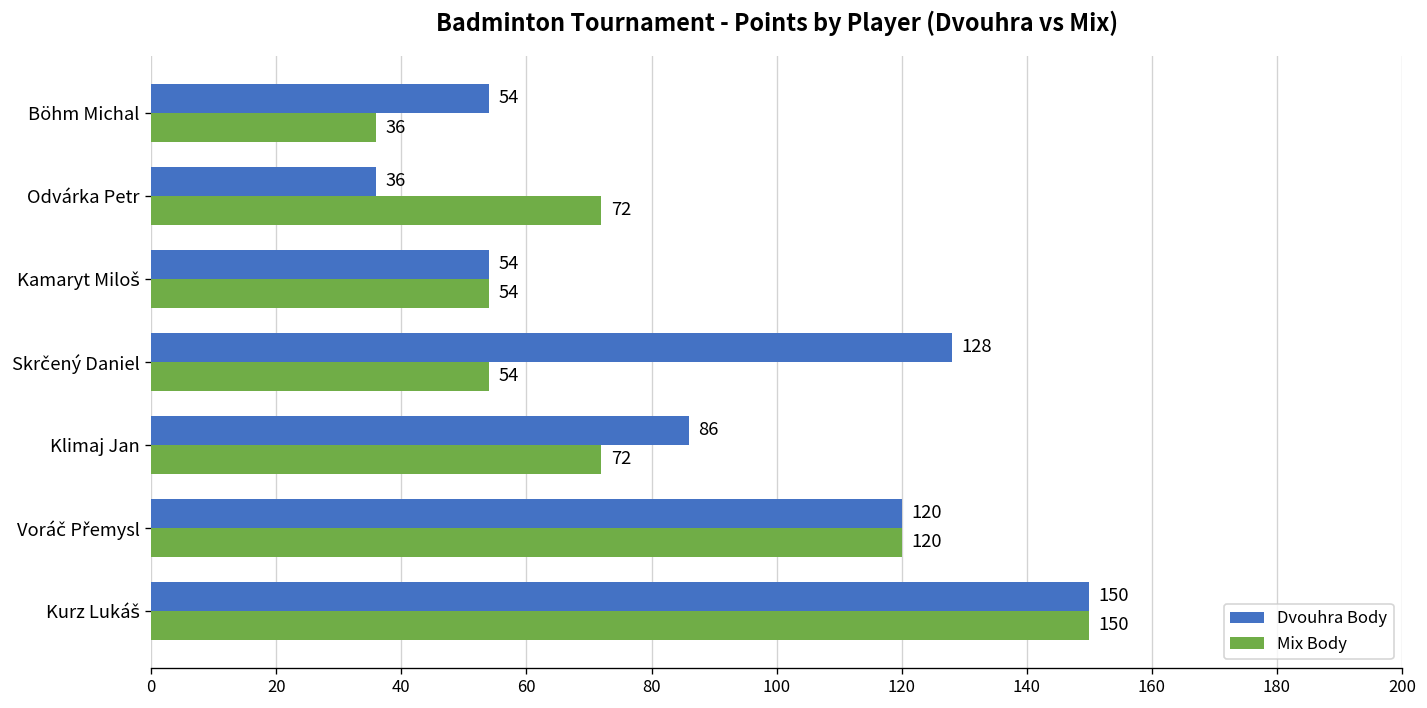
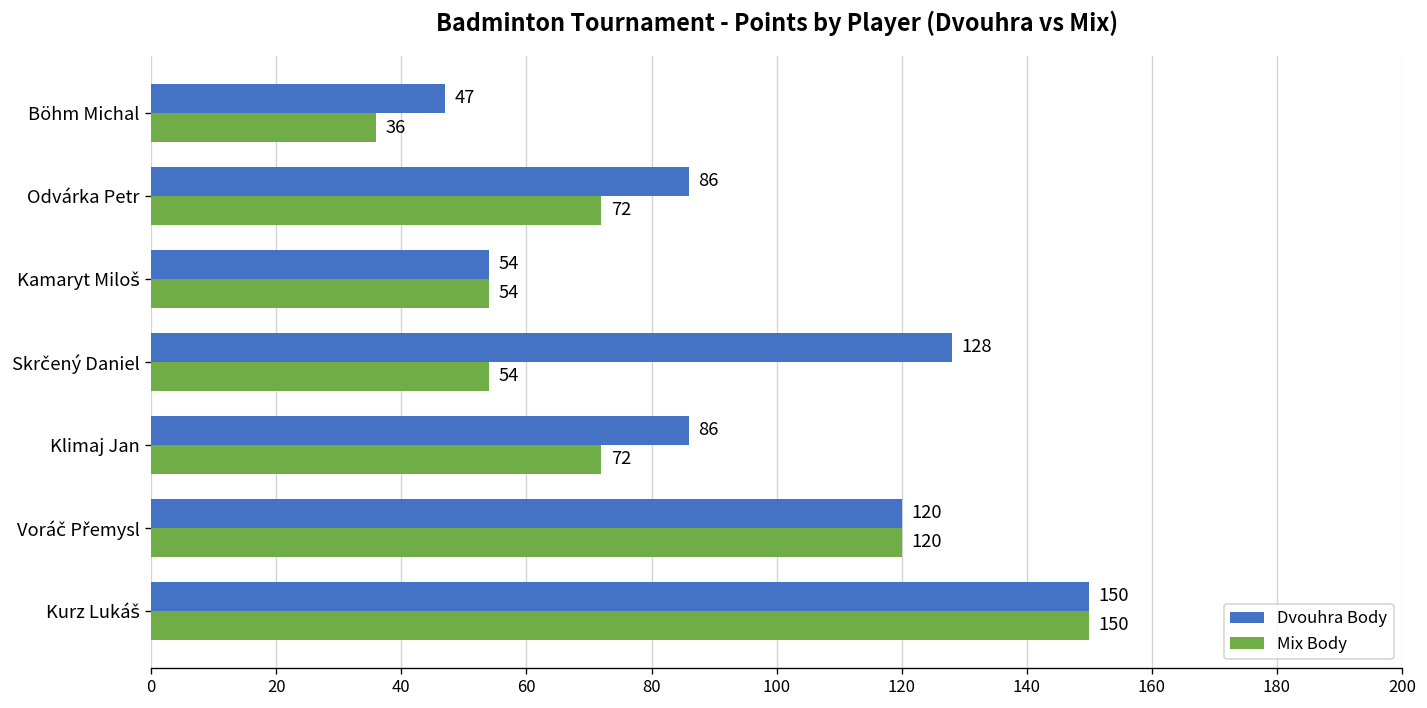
  {
    "Dvouhra Body": {
-     "Böhm Michal": 54,
-     "Odvárka Petr": 36,
+     "Böhm Michal": 47,
+     "Odvárka Petr": 86,
      "Kamaryt Miloš": 54,
      "Skrčený Daniel": 128,
      "Klimaj Jan": 86,
      "Voráč Přemysl": 120,
      "Kurz Lukáš": 150
    },
    "Mix Body": {
      "Böhm Michal": 36,
      "Odvárka Petr": 72,
      "Kamaryt Miloš": 54,
      "Skrčený Daniel": 54,
      "Klimaj Jan": 72,
      "Voráč Přemysl": 120,
      "Kurz Lukáš": 150
    }
  }
